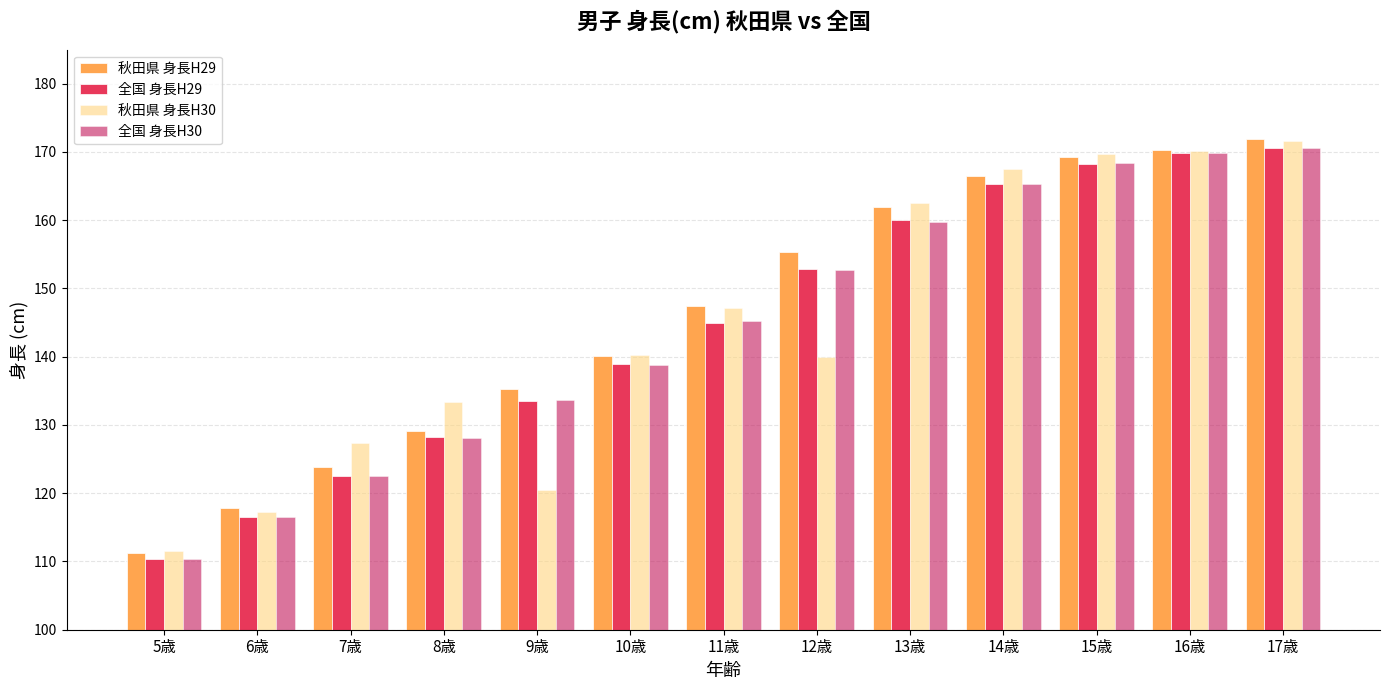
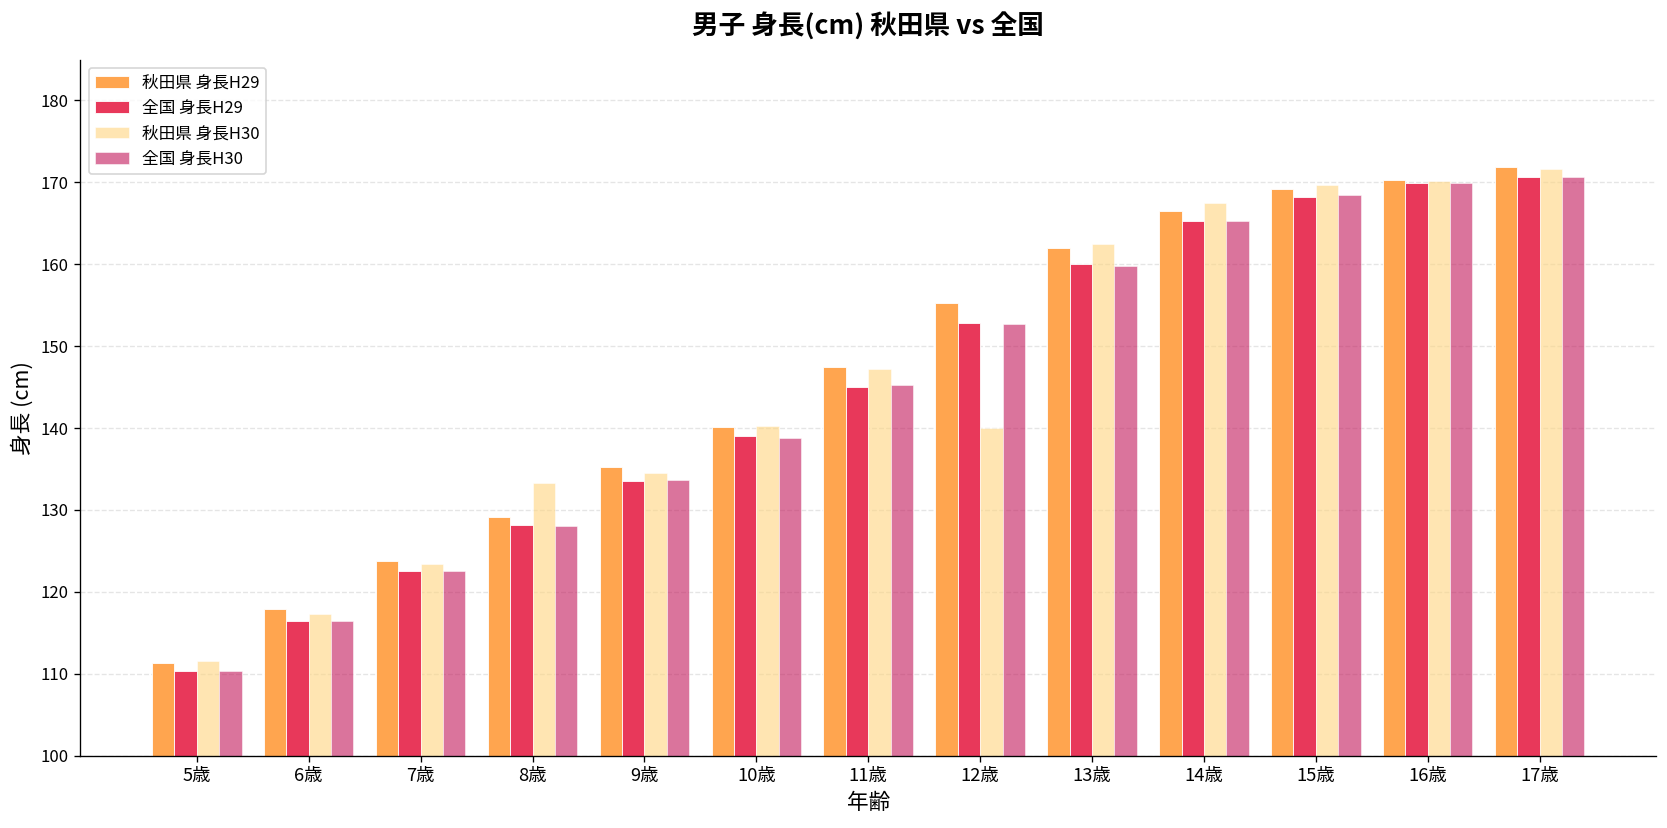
  {
    "秋田県 身長H29": {
      "5歳": 111,
      "6歳": 118,
      "7歳": 124,
      "8歳": 129,
      "9歳": 135,
      "10歳": 140,
      "11歳": 148,
      "12歳": 155,
      "13歳": 162,
      "14歳": 167,
      "15歳": 169,
      "16歳": 170,
      "17歳": 172
    },
    "秋田県 身長H30": {
      "5歳": 112,
      "6歳": 117,
-     "7歳": 127,
+     "7歳": 123,
      "8歳": 133,
-     "9歳": 121,
+     "9歳": 135,
      "10歳": 140,
      "11歳": 147,
      "12歳": 140,
      "13歳": 163,
      "14歳": 168,
      "15歳": 170,
      "16歳": 170,
      "17歳": 172
    }
  }
